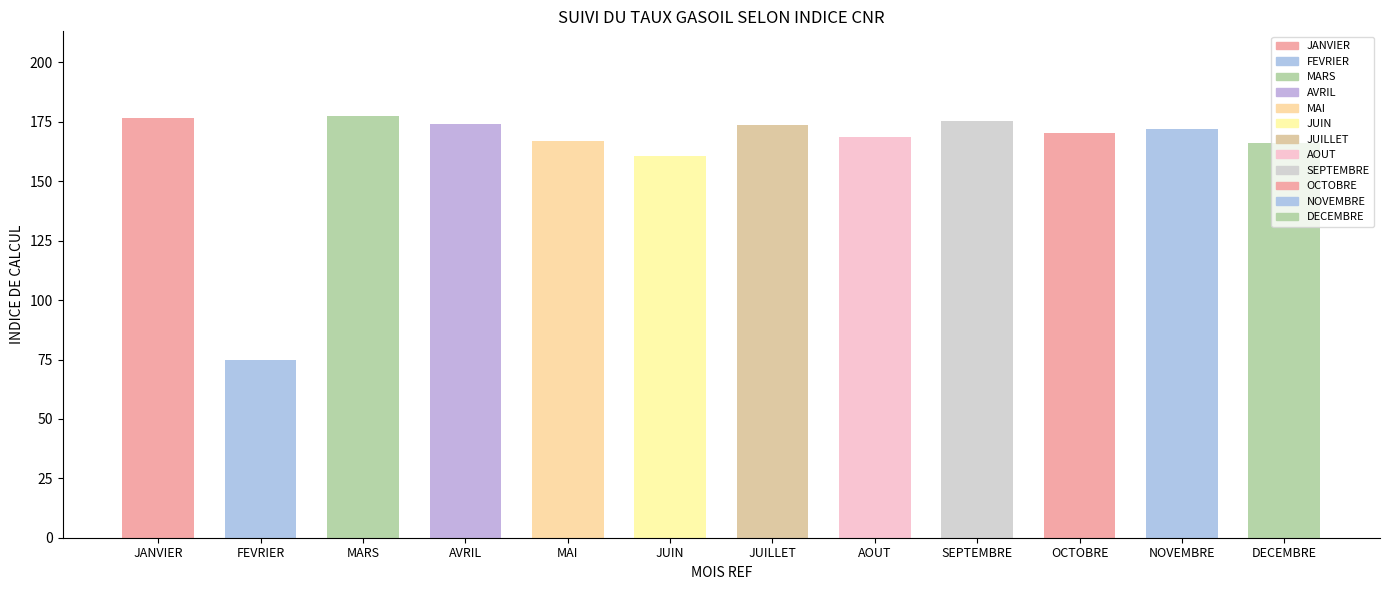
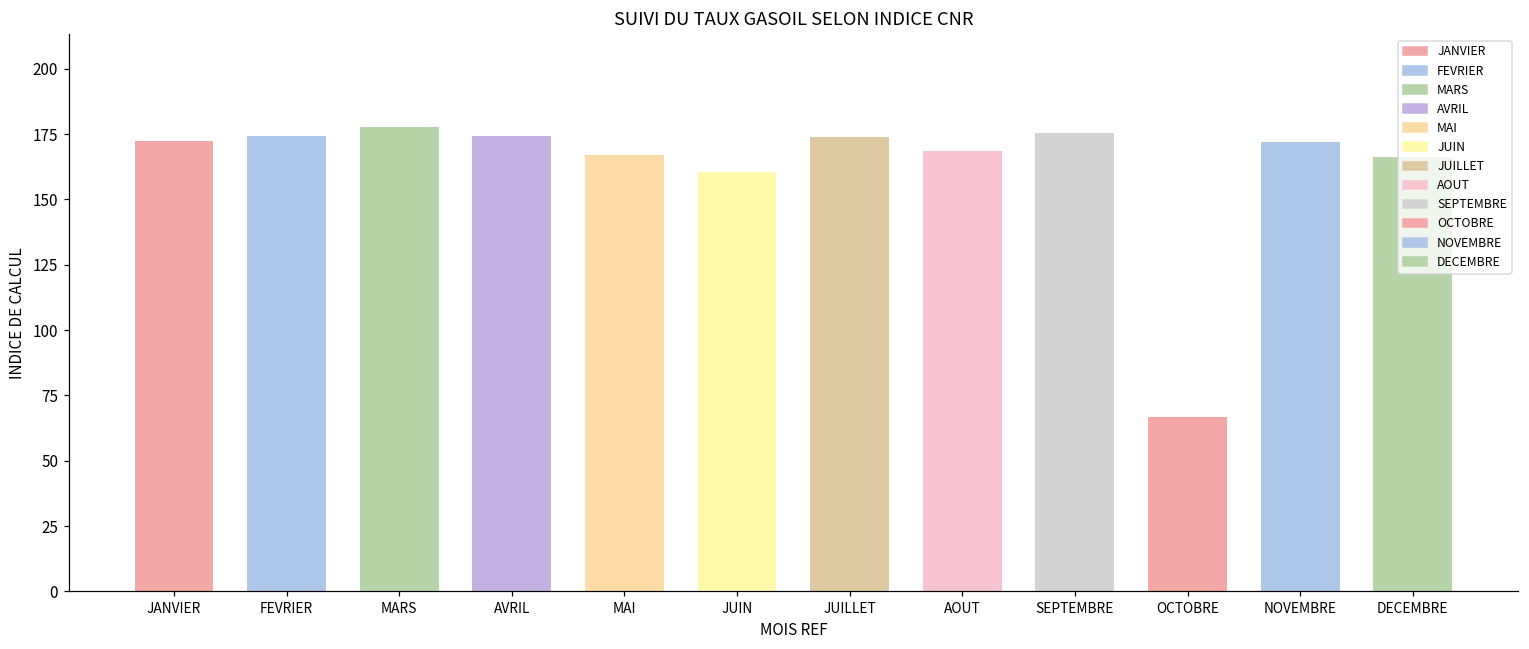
  {
-   "JANVIER": 177,
-   "FEVRIER": 75,
+   "JANVIER": 172,
+   "FEVRIER": 174,
    "MARS": 178,
    "AVRIL": 174,
    "MAI": 167,
    "JUIN": 160,
    "JUILLET": 174,
    "AOUT": 169,
    "SEPTEMBRE": 176,
-   "OCTOBRE": 170,
+   "OCTOBRE": 67,
    "NOVEMBRE": 172
  }
